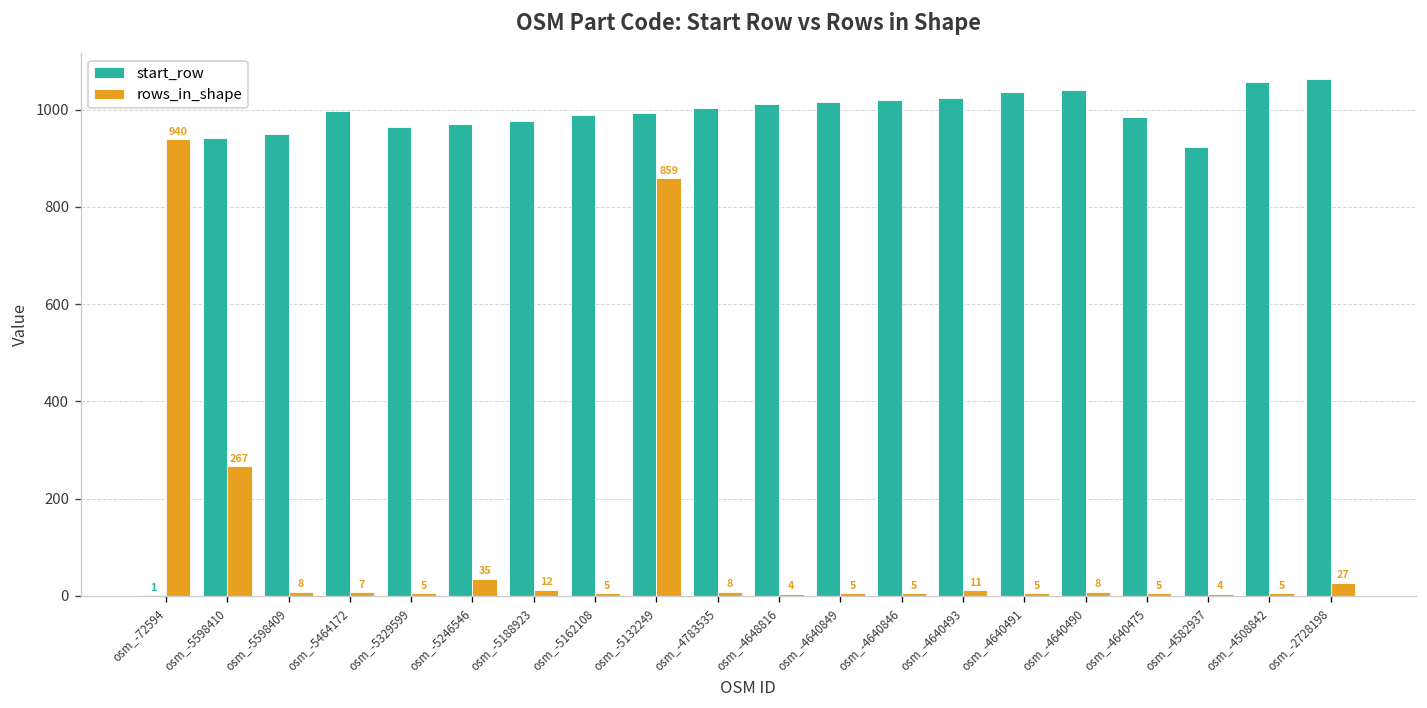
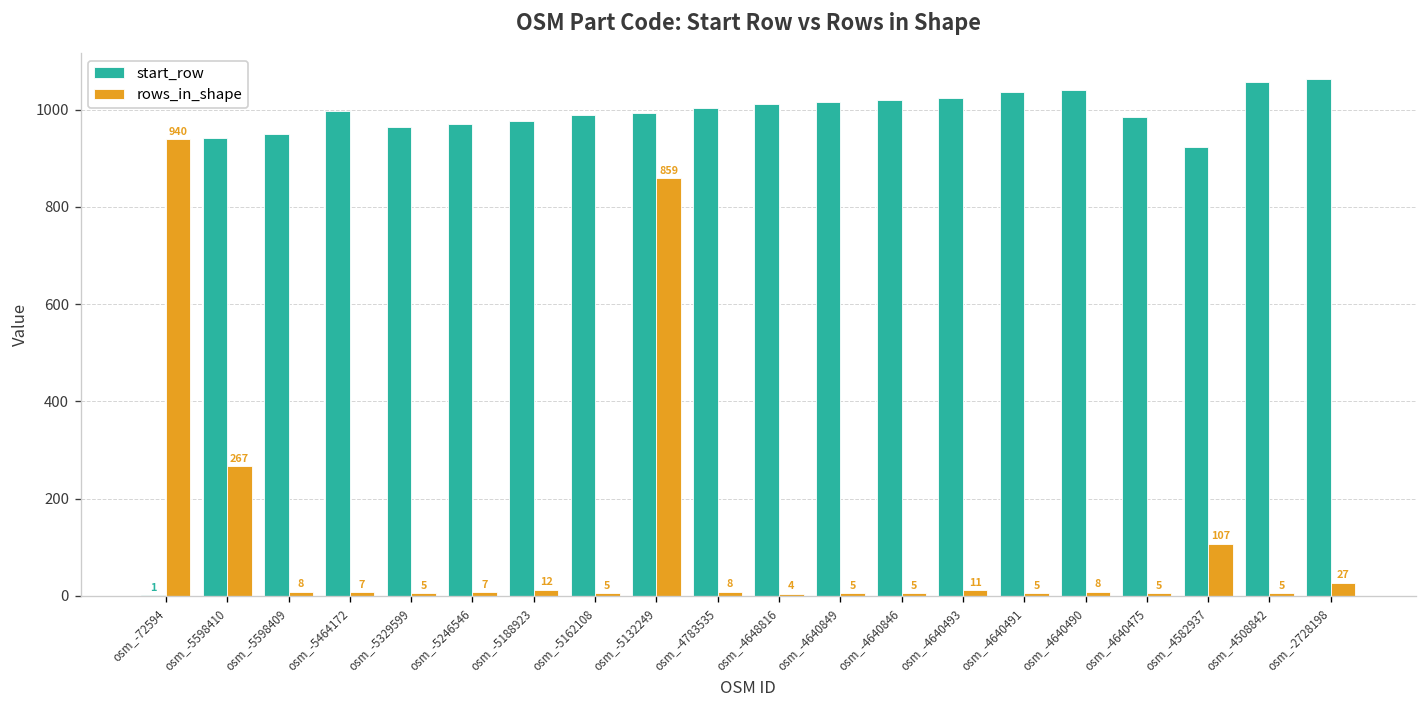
  {
    "start_row": {
      "osm_-72594": 1
    },
    "rows_in_shape": {
      "osm_-72594": 940,
      "osm_-5598410": 267,
      "osm_-5598409": 8,
      "osm_-5464172": 7,
      "osm_-5329599": 5,
-     "osm_-5246546": 35,
+     "osm_-5246546": 7,
      "osm_-5188923": 12,
      "osm_-5162108": 5,
      "osm_-5132249": 859,
      "osm_-4783535": 8,
      "osm_-4648816": 4,
      "osm_-4640849": 5,
      "osm_-4640846": 5,
      "osm_-4640493": 11,
      "osm_-4640491": 5,
      "osm_-4640490": 8,
      "osm_-4640475": 5,
-     "osm_-4582937": 4,
+     "osm_-4582937": 107,
      "osm_-4508842": 5,
      "osm_-2728198": 27
    }
  }
